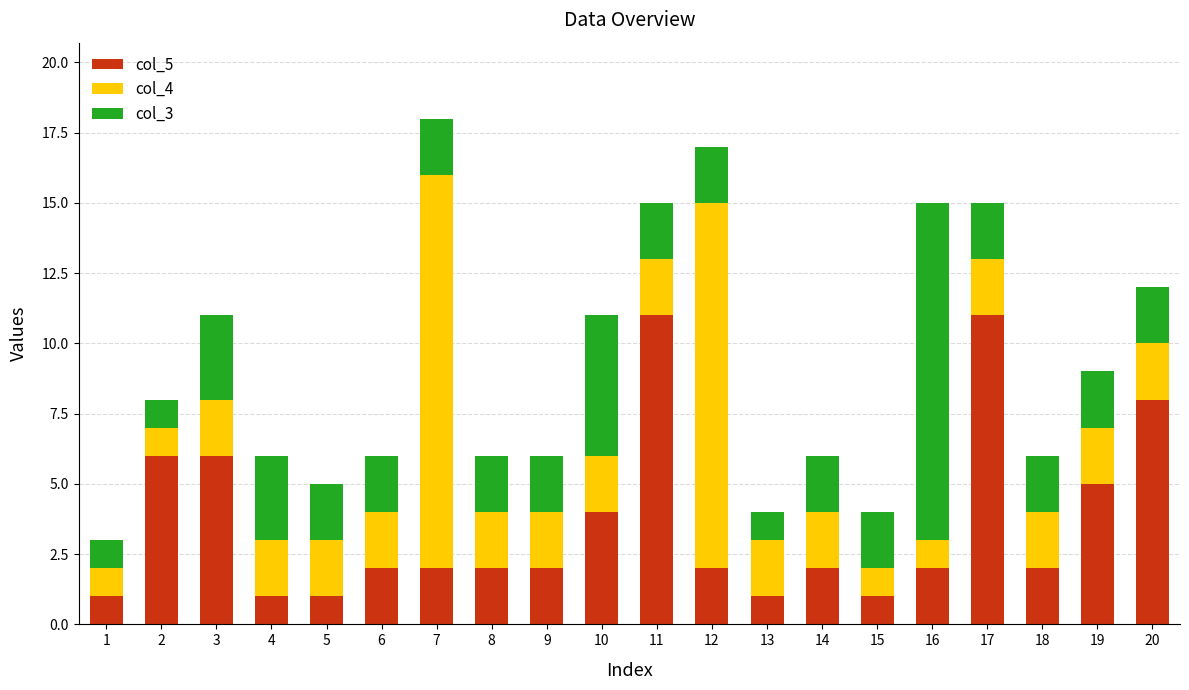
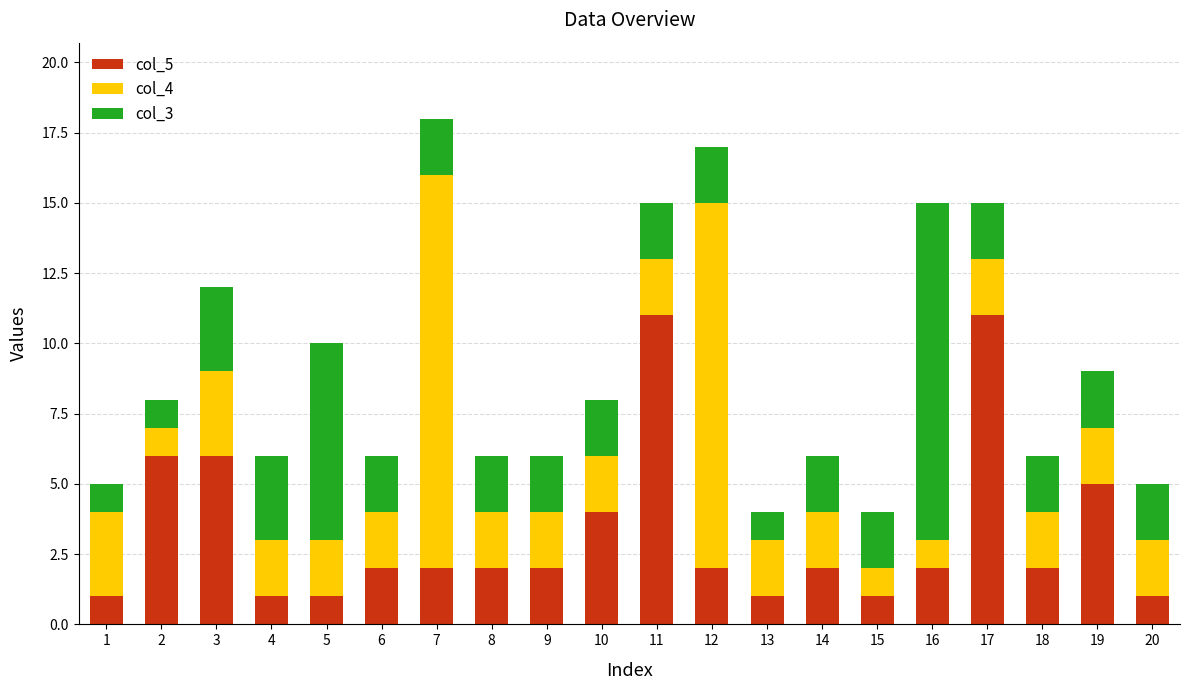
  {
    "col_5": {
      "1": 1,
      "2": 6,
      "3": 6,
      "4": 1,
      "5": 1,
      "6": 2,
      "7": 2,
      "8": 2,
      "9": 2,
      "10": 4,
      "11": 11,
      "12": 2,
      "13": 1,
      "14": 2,
      "15": 1,
      "16": 2,
      "17": 11,
      "18": 2,
      "19": 5,
-     "20": 8
+     "20": 1
    },
    "col_4": {
-     "1": 1,
+     "1": 3,
      "2": 1,
-     "3": 2,
+     "3": 3,
      "4": 2,
      "5": 2,
      "6": 2,
      "7": 14,
      "8": 2,
      "9": 2,
      "10": 2,
      "11": 2,
      "12": 13,
      "13": 2,
      "14": 2,
      "15": 1,
      "16": 1,
      "17": 2,
      "18": 2,
      "19": 2,
      "20": 2
    },
    "col_3": {
      "1": 1,
      "2": 1,
      "3": 3,
      "4": 3,
-     "5": 2,
+     "5": 7,
      "6": 2,
      "7": 2,
      "8": 2,
      "9": 2,
-     "10": 5,
+     "10": 2,
      "11": 2,
      "12": 2,
      "13": 1,
      "14": 2,
      "15": 2,
      "16": 12,
      "17": 2,
      "18": 2,
      "19": 2,
      "20": 2
    }
  }
